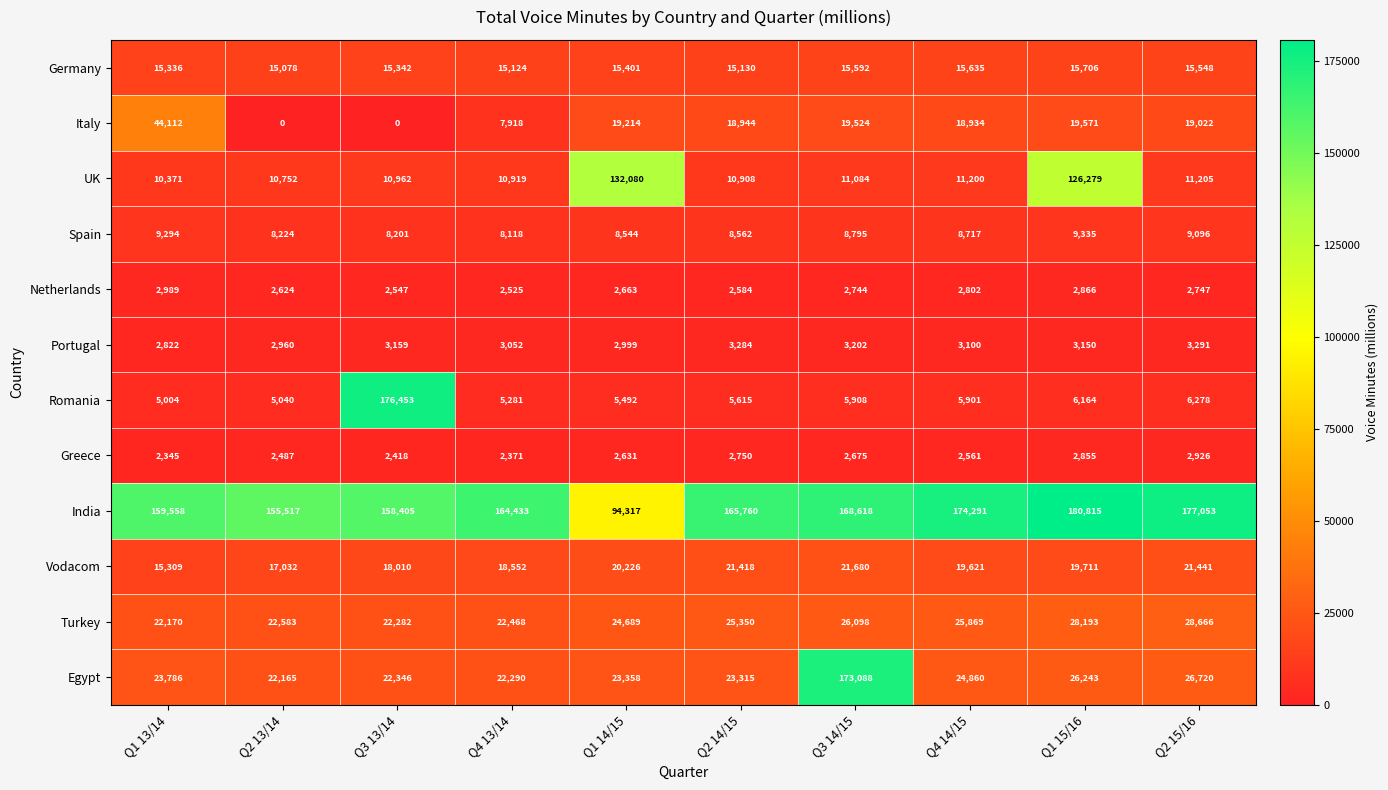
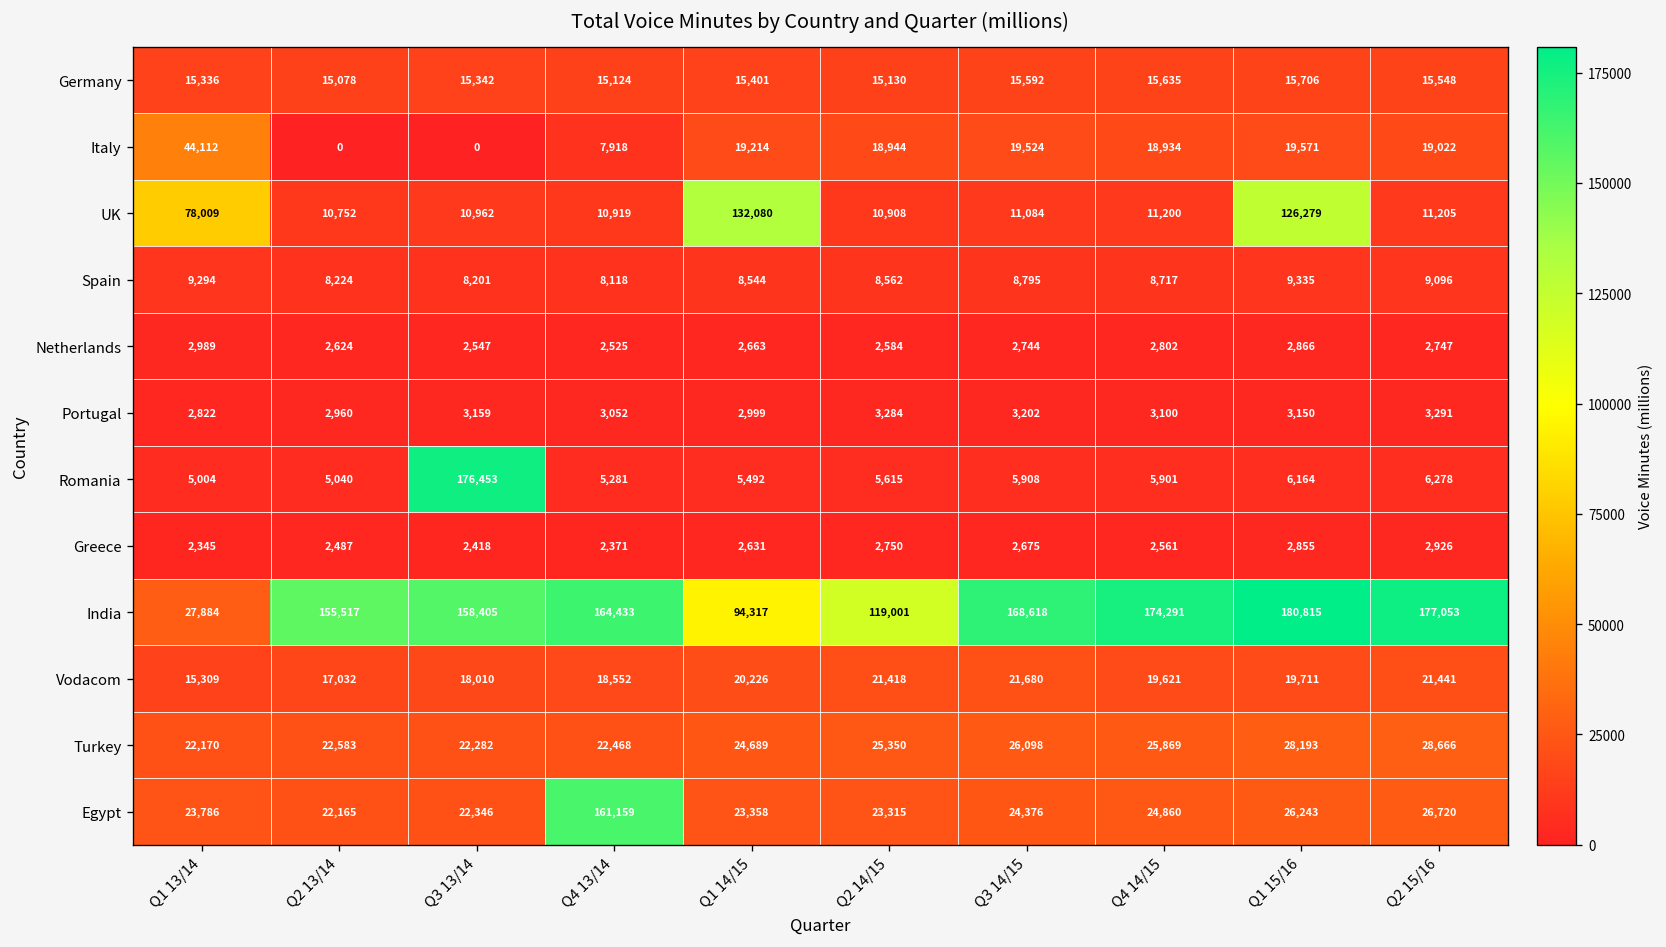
  {
    "Germany": {
      "Q1 13/14": "15,336",
      "Q2 13/14": "15,078",
      "Q3 13/14": "15,342",
      "Q4 13/14": "15,124",
      "Q1 14/15": "15,401",
      "Q2 14/15": "15,130",
      "Q3 14/15": "15,592",
      "Q4 14/15": "15,635",
      "Q1 15/16": "15,706",
      "Q2 15/16": "15,548"
    },
    "Italy": {
      "Q1 13/14": "44,112",
      "Q2 13/14": "0",
      "Q3 13/14": "0",
      "Q4 13/14": "7,918",
      "Q1 14/15": "19,214",
      "Q2 14/15": "18,944",
      "Q3 14/15": "19,524",
      "Q4 14/15": "18,934",
      "Q1 15/16": "19,571",
      "Q2 15/16": "19,022"
    },
    "UK": {
-     "Q1 13/14": "10,371",
+     "Q1 13/14": "78,009",
      "Q2 13/14": "10,752",
      "Q3 13/14": "10,962",
      "Q4 13/14": "10,919",
      "Q1 14/15": "132,080",
      "Q2 14/15": "10,908",
      "Q3 14/15": "11,084",
      "Q4 14/15": "11,200",
      "Q1 15/16": "126,279",
      "Q2 15/16": "11,205"
    },
    "Spain": {
      "Q1 13/14": "9,294",
      "Q2 13/14": "8,224",
      "Q3 13/14": "8,201",
      "Q4 13/14": "8,118",
      "Q1 14/15": "8,544",
      "Q2 14/15": "8,562",
      "Q3 14/15": "8,795",
      "Q4 14/15": "8,717",
      "Q1 15/16": "9,335",
      "Q2 15/16": "9,096"
    },
    "Netherlands": {
      "Q1 13/14": "2,989",
      "Q2 13/14": "2,624",
      "Q3 13/14": "2,547",
      "Q4 13/14": "2,525",
      "Q1 14/15": "2,663",
      "Q2 14/15": "2,584",
      "Q3 14/15": "2,744",
      "Q4 14/15": "2,802",
      "Q1 15/16": "2,866",
      "Q2 15/16": "2,747"
    },
    "Portugal": {
      "Q1 13/14": "2,822",
      "Q2 13/14": "2,960",
      "Q3 13/14": "3,159",
      "Q4 13/14": "3,052",
      "Q1 14/15": "2,999",
      "Q2 14/15": "3,284",
      "Q3 14/15": "3,202",
      "Q4 14/15": "3,100",
      "Q1 15/16": "3,150",
      "Q2 15/16": "3,291"
    },
    "Romania": {
      "Q1 13/14": "5,004",
      "Q2 13/14": "5,040",
      "Q3 13/14": "176,453",
      "Q4 13/14": "5,281",
      "Q1 14/15": "5,492",
      "Q2 14/15": "5,615",
      "Q3 14/15": "5,908",
      "Q4 14/15": "5,901",
      "Q1 15/16": "6,164",
      "Q2 15/16": "6,278"
    },
    "Greece": {
      "Q1 13/14": "2,345",
      "Q2 13/14": "2,487",
      "Q3 13/14": "2,418",
      "Q4 13/14": "2,371",
      "Q1 14/15": "2,631",
      "Q2 14/15": "2,750",
      "Q3 14/15": "2,675",
      "Q4 14/15": "2,561",
      "Q1 15/16": "2,855",
      "Q2 15/16": "2,926"
    },
    "India": {
-     "Q1 13/14": "159,558",
+     "Q1 13/14": "27,884",
      "Q2 13/14": "155,517",
      "Q3 13/14": "158,405",
      "Q4 13/14": "164,433",
      "Q1 14/15": "94,317",
-     "Q2 14/15": "165,760",
+     "Q2 14/15": "119,001",
      "Q3 14/15": "168,618",
      "Q4 14/15": "174,291",
      "Q1 15/16": "180,815",
      "Q2 15/16": "177,053"
    },
    "Vodacom": {
      "Q1 13/14": "15,309",
      "Q2 13/14": "17,032",
      "Q3 13/14": "18,010",
      "Q4 13/14": "18,552",
      "Q1 14/15": "20,226",
      "Q2 14/15": "21,418",
      "Q3 14/15": "21,680",
      "Q4 14/15": "19,621",
      "Q1 15/16": "19,711",
      "Q2 15/16": "21,441"
    },
    "Turkey": {
      "Q1 13/14": "22,170",
      "Q2 13/14": "22,583",
      "Q3 13/14": "22,282",
      "Q4 13/14": "22,468",
      "Q1 14/15": "24,689",
      "Q2 14/15": "25,350",
      "Q3 14/15": "26,098",
      "Q4 14/15": "25,869",
      "Q1 15/16": "28,193",
      "Q2 15/16": "28,666"
    },
    "Egypt": {
      "Q1 13/14": "23,786",
      "Q2 13/14": "22,165",
      "Q3 13/14": "22,346",
-     "Q4 13/14": "22,290",
+     "Q4 13/14": "161,159",
      "Q1 14/15": "23,358",
      "Q2 14/15": "23,315",
-     "Q3 14/15": "173,088",
+     "Q3 14/15": "24,376",
      "Q4 14/15": "24,860",
      "Q1 15/16": "26,243",
      "Q2 15/16": "26,720"
    }
  }
